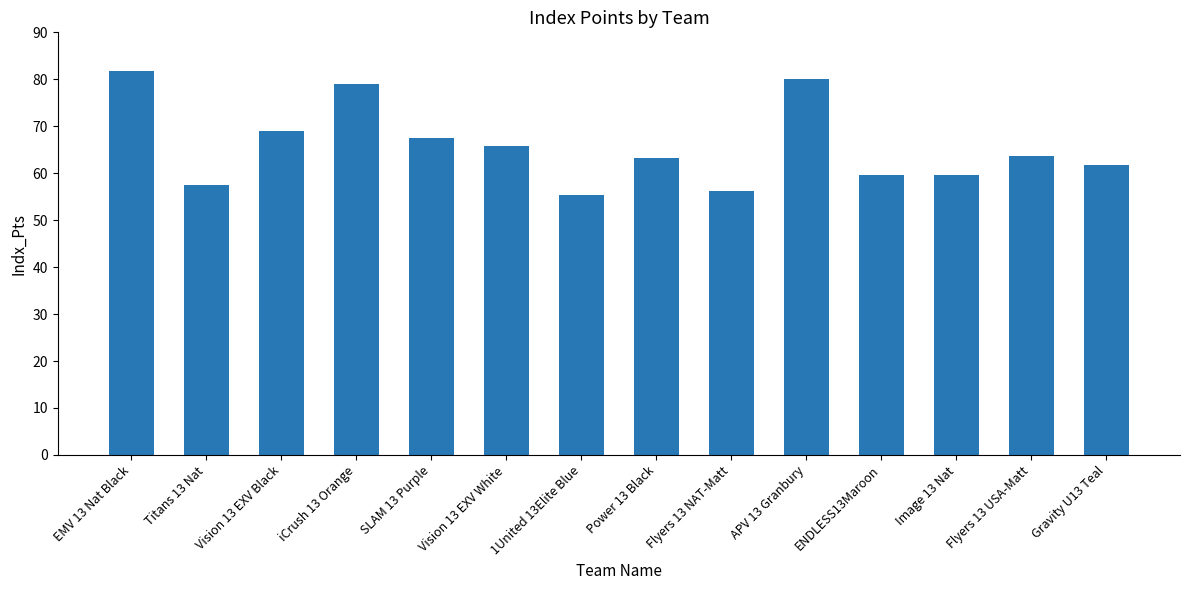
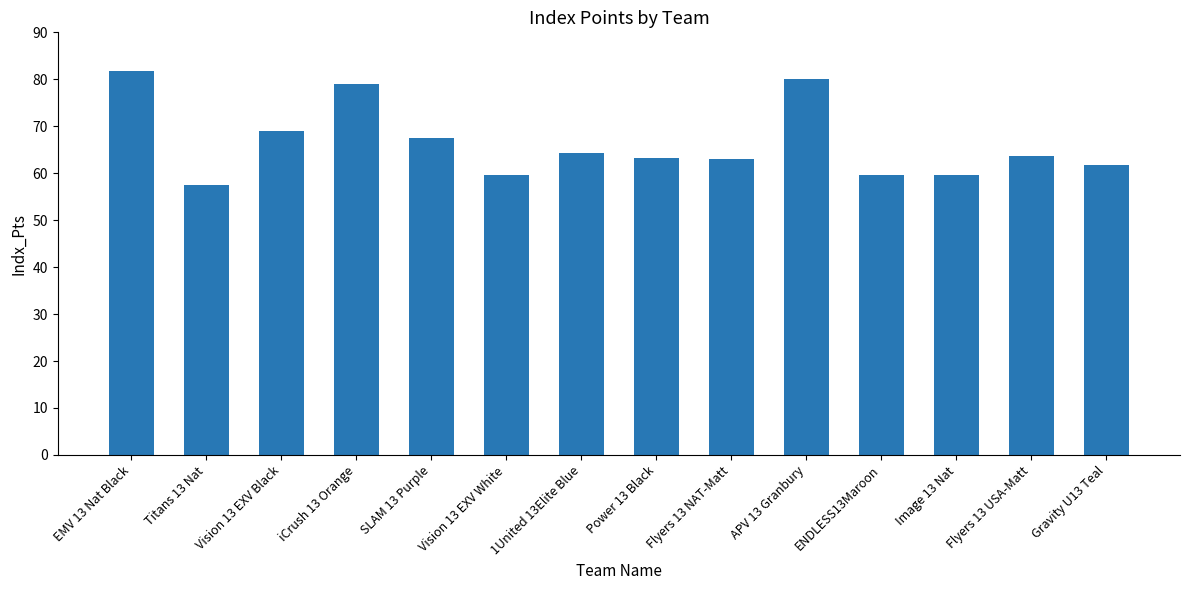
  {
    "EMV 13 Nat Black": 82,
    "Titans 13 Nat": 58,
    "Vision 13 EXV Black": 69,
    "iCrush 13 Orange": 79,
    "SLAM 13 Purple": 67,
-   "Vision 13 EXV White": 66,
-   "1United 13Elite Blue": 55,
+   "Vision 13 EXV White": 60,
+   "1United 13Elite Blue": 64,
    "Power 13 Black": 63,
-   "Flyers 13 NAT-Matt": 56,
+   "Flyers 13 NAT-Matt": 63,
    "APV 13 Granbury": 80,
    "ENDLESS13Maroon": 60,
    "Image 13 Nat": 60,
    "Flyers 13 USA-Matt": 64,
    "Gravity U13 Teal": 62
  }
